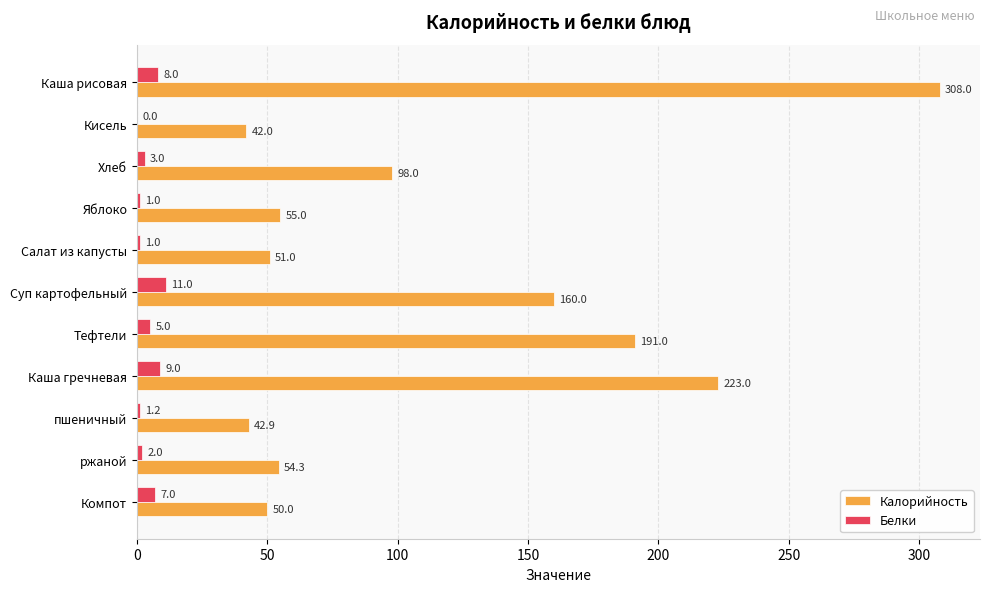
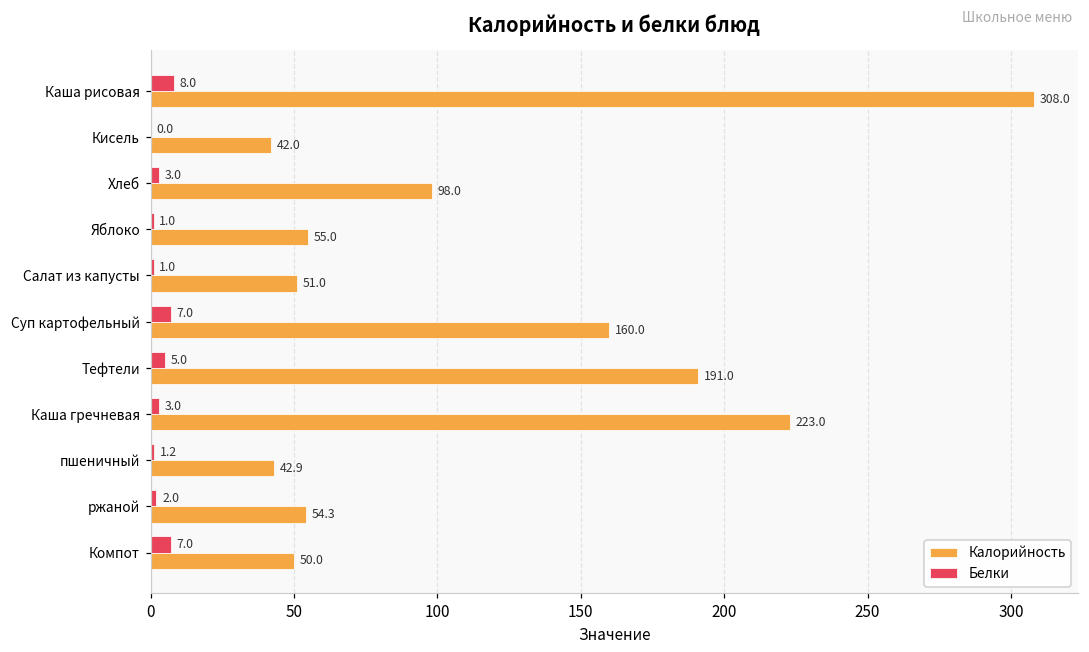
  {
    "Калорийность": {
      "Каша рисовая": 308.0,
      "Кисель": 42.0,
      "Хлеб": 98.0,
      "Яблоко": 55.0,
      "Салат из капусты": 51.0,
      "Суп картофельный": 160.0,
      "Тефтели": 191.0,
      "Каша гречневая": 223.0,
      "пшеничный": 42.9,
      "ржаной": 54.3,
      "Компот": 50.0
    },
    "Белки": {
      "Каша рисовая": 8.0,
      "Кисель": 0.0,
      "Хлеб": 3.0,
      "Яблоко": 1.0,
      "Салат из капусты": 1.0,
-     "Суп картофельный": 11.0,
+     "Суп картофельный": 7.0,
      "Тефтели": 5.0,
-     "Каша гречневая": 9.0,
+     "Каша гречневая": 3.0,
      "пшеничный": 1.2,
      "ржаной": 2.0,
      "Компот": 7.0
    }
  }
